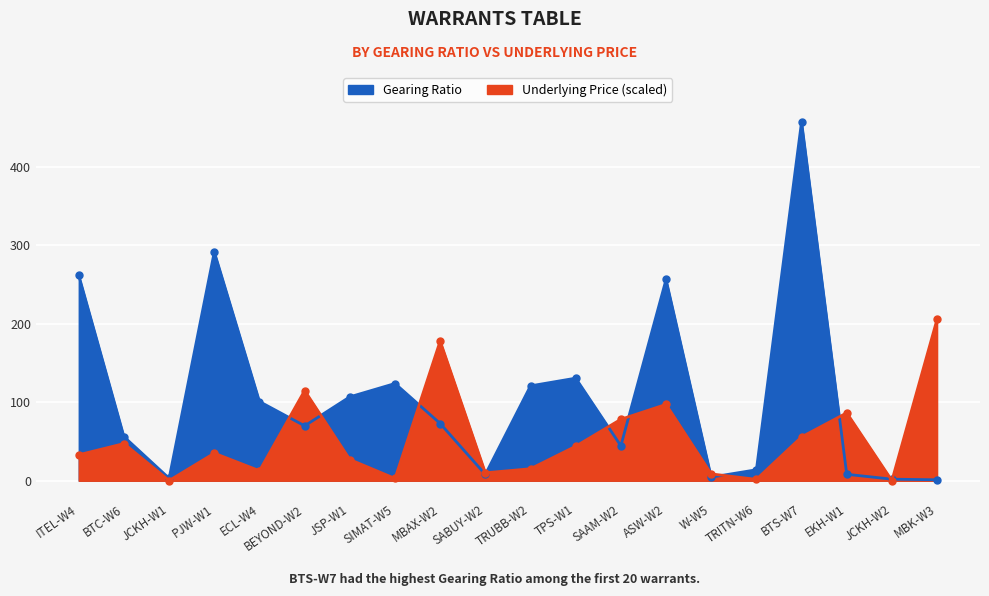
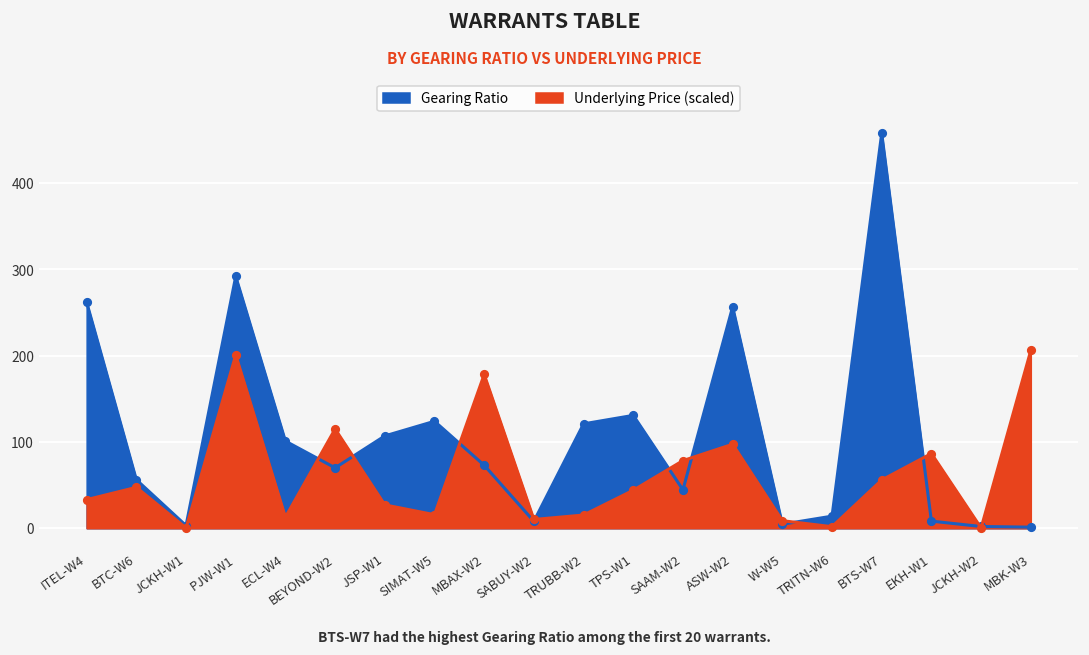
  {
    "Gearing Ratio": {
      "ITEL-W4": 260,
      "BTC-W6": 60,
      "PJW-W1": 290,
      "ECL-W4": 100,
      "BEYOND-W2": 70,
      "JSP-W1": 110,
      "SIMAT-W5": 120,
      "MBAX-W2": 70,
      "TRUBB-W2": 120,
      "TPS-W1": 130,
      "SAAM-W2": 40,
      "ASW-W2": 260,
      "W-W5": 0,
      "TRITN-W6": 10,
      "BTS-W7": 460,
      "EKH-W1": 10,
      "MBK-W3": 0
    },
    "Underlying Price (scaled)": {
      "ITEL-W4": 30,
      "BTC-W6": 50,
-     "PJW-W1": 40,
+     "PJW-W1": 200,
      "ECL-W4": 10,
      "BEYOND-W2": 120,
      "JSP-W1": 30,
-     "SIMAT-W5": 0,
+     "SIMAT-W5": 20,
      "MBAX-W2": 180,
      "TRUBB-W2": 20,
      "TPS-W1": 40,
      "SAAM-W2": 80,
      "ASW-W2": 100,
      "W-W5": 10,
      "TRITN-W6": 0,
      "BTS-W7": 60,
      "EKH-W1": 90,
      "MBK-W3": 210
    }
  }
